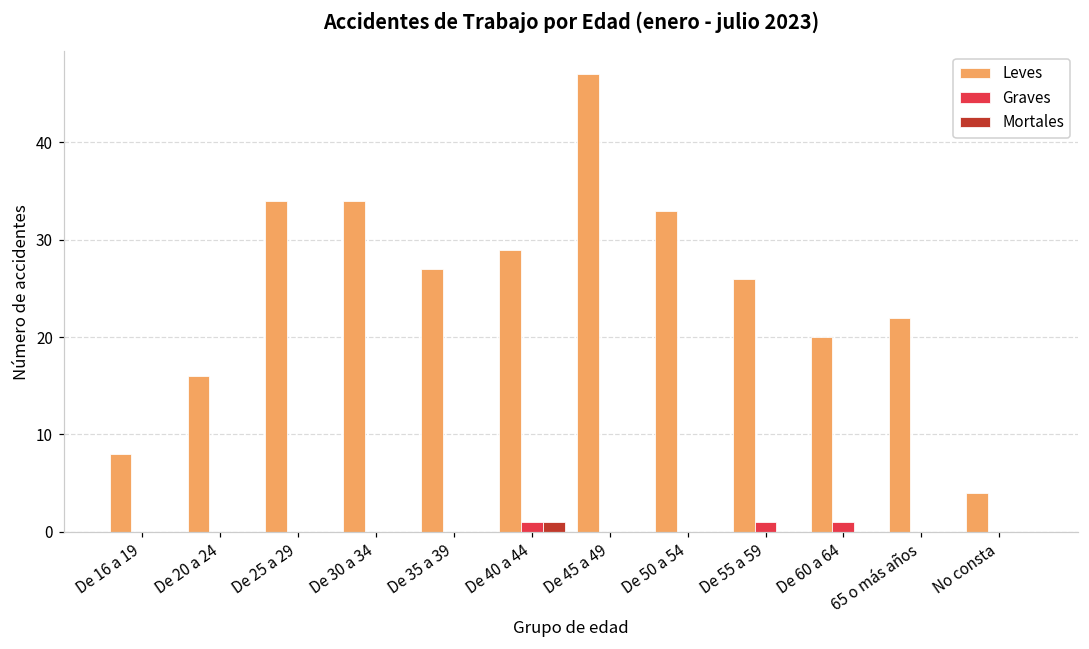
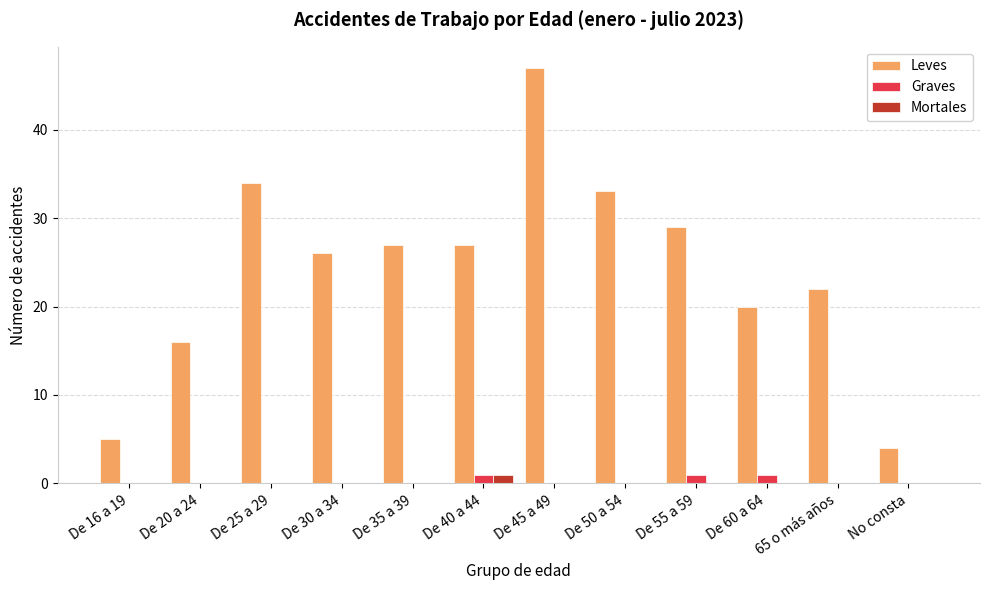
  {
    "Leves": {
-     "De 16 a 19": 8,
+     "De 16 a 19": 5,
      "De 20 a 24": 16,
      "De 25 a 29": 34,
-     "De 30 a 34": 34,
+     "De 30 a 34": 26,
      "De 35 a 39": 27,
-     "De 40 a 44": 29,
+     "De 40 a 44": 27,
      "De 45 a 49": 47,
      "De 50 a 54": 33,
-     "De 55 a 59": 26,
+     "De 55 a 59": 29,
      "De 60 a 64": 20,
      "65 o más años": 22,
      "No consta": 4
    }
  }
